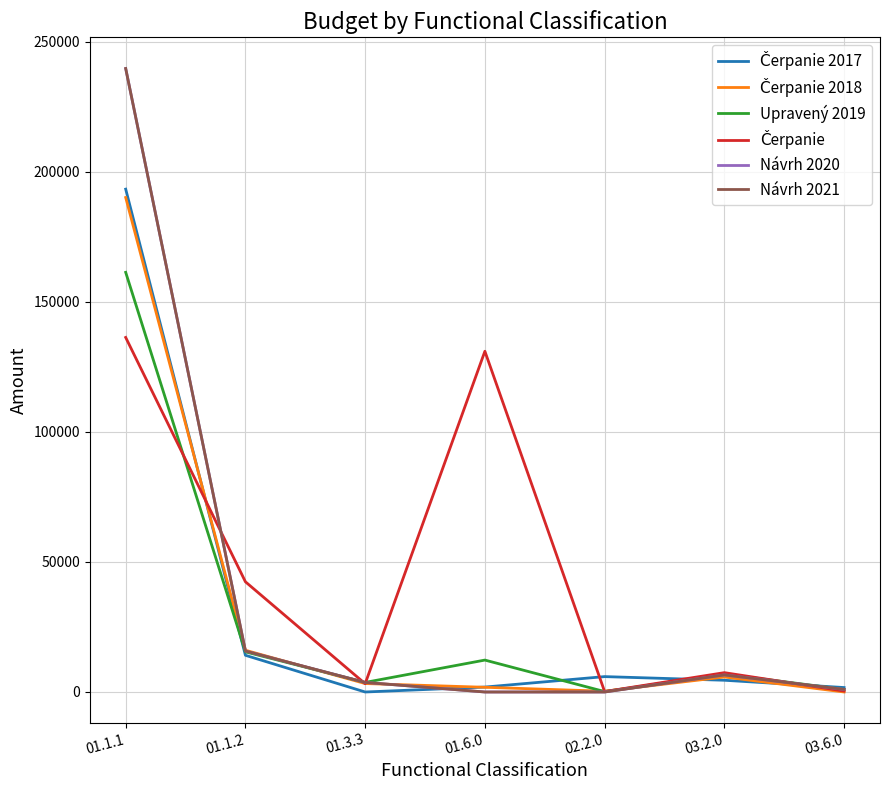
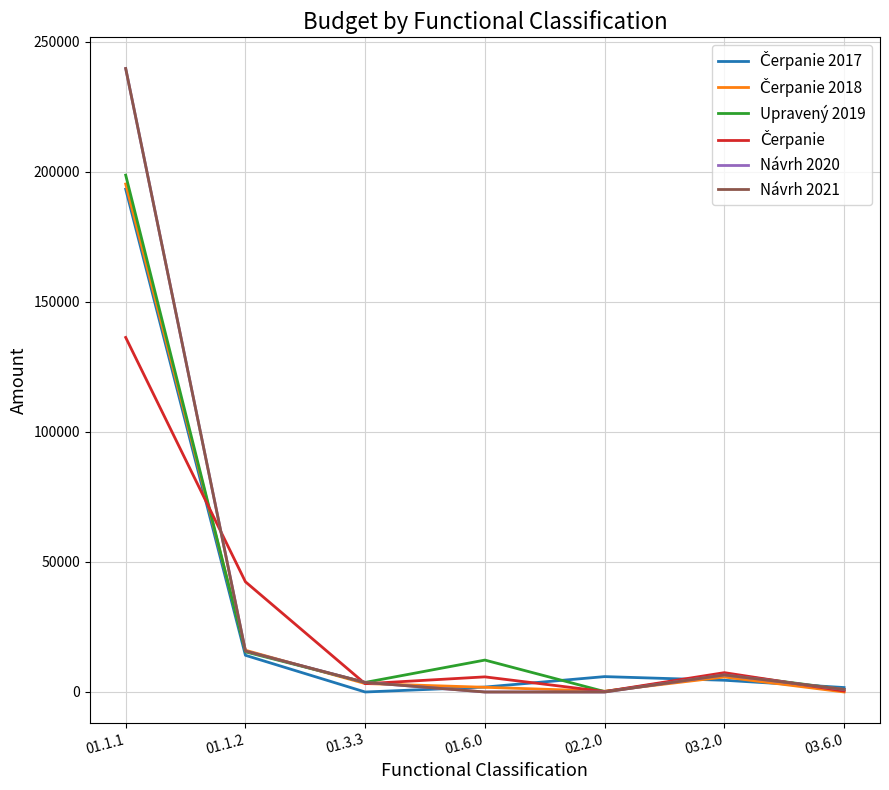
  {
    "Čerpanie 2017": {
      "01.1.1": 193000,
      "01.1.2": 14000,
      "01.3.3": 0,
      "02.2.0": 6000,
      "03.2.0": 5000
    },
    "Čerpanie 2018": {
-     "01.1.1": 190000
+     "01.1.1": 195000
    },
    "Upravený 2019": {
-     "01.1.1": 161000,
+     "01.1.1": 199000,
      "01.6.0": 12000
    },
    "Čerpanie": {
      "01.1.1": 136000,
      "01.1.2": 42000,
-     "01.6.0": 131000
+     "01.6.0": 6000
    },
    "Návrh 2021": {
      "01.1.1": 240000,
      "01.6.0": 0
    }
  }
